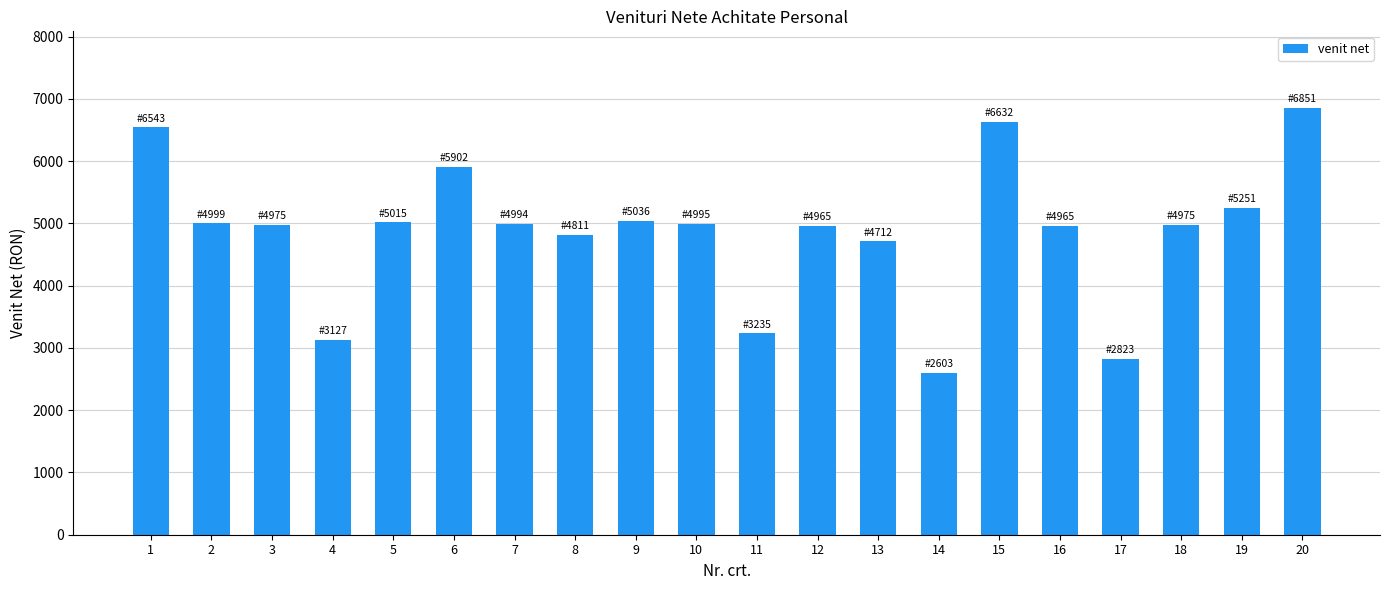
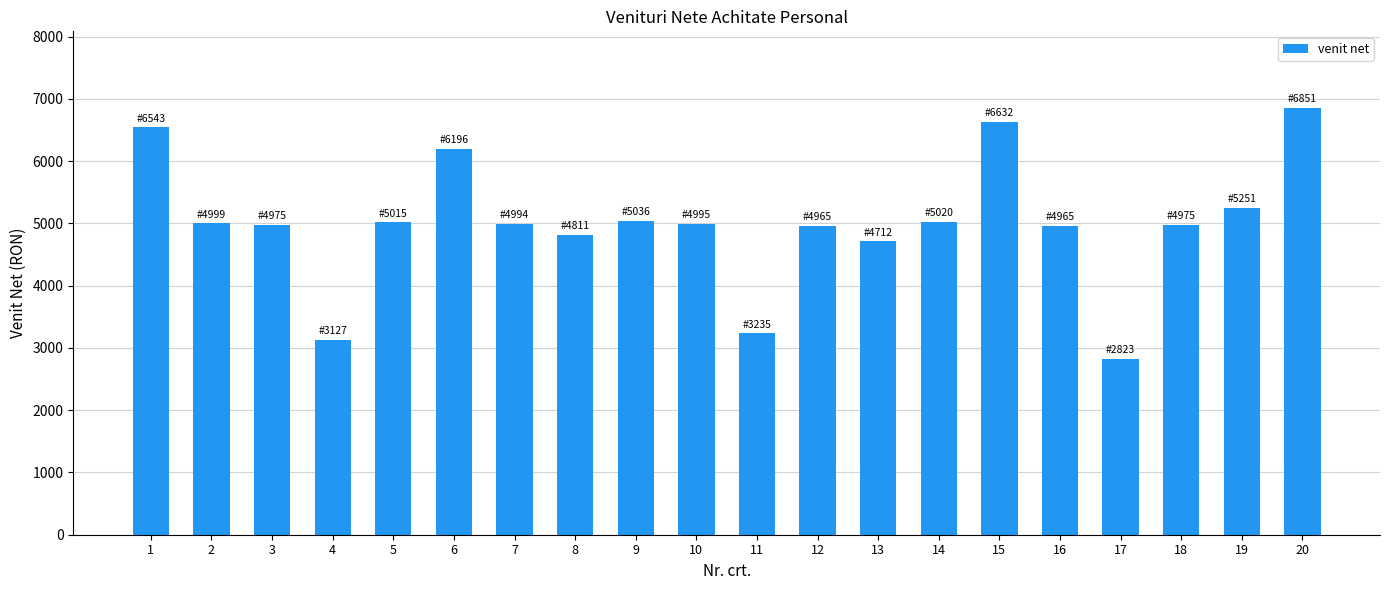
  {
    "1": 6543,
    "2": 4999,
    "3": 4975,
    "4": 3127,
    "5": 5015,
-   "6": 5902,
+   "6": 6196,
    "7": 4994,
    "8": 4811,
    "9": 5036,
    "10": 4995,
    "11": 3235,
    "12": 4965,
    "13": 4712,
-   "14": 2603,
+   "14": 5020,
    "15": 6632,
    "16": 4965,
    "17": 2823,
    "18": 4975,
    "19": 5251,
    "20": 6851
  }
